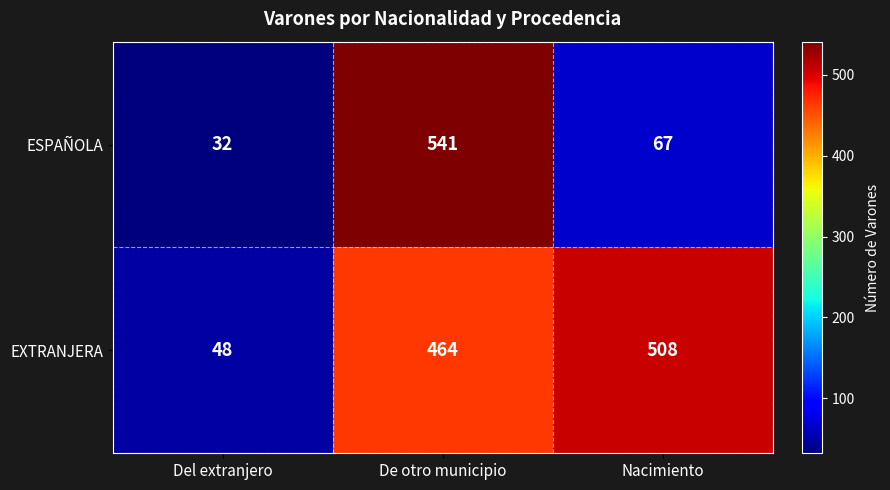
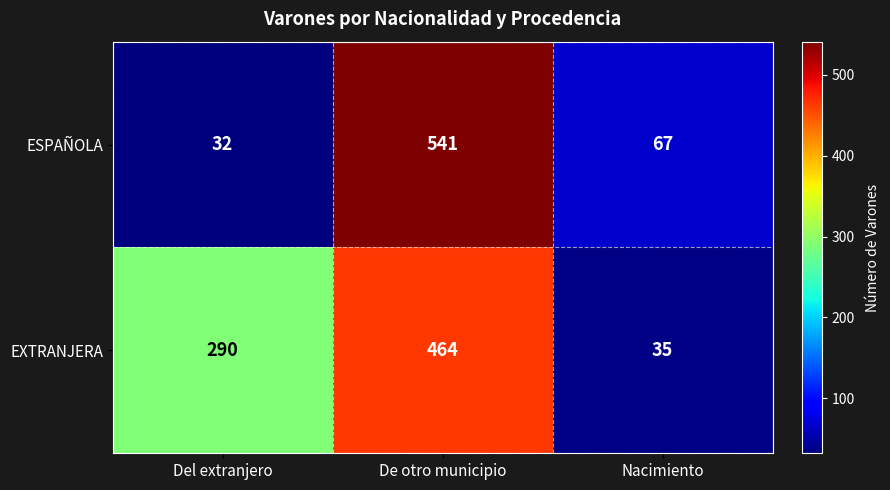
  {
    "ESPAÑOLA": {
      "Del extranjero": 32,
      "De otro municipio": 541,
      "Nacimiento": 67
    },
    "EXTRANJERA": {
-     "Del extranjero": 48,
+     "Del extranjero": 290,
      "De otro municipio": 464,
-     "Nacimiento": 508
+     "Nacimiento": 35
    }
  }
